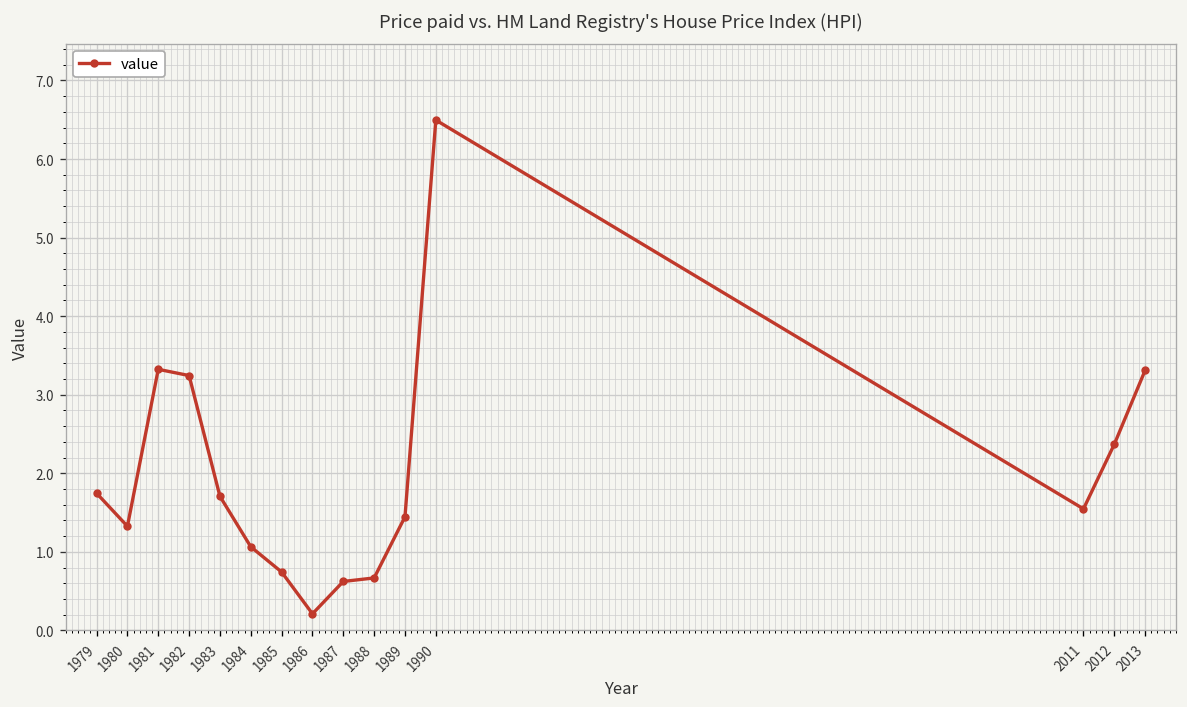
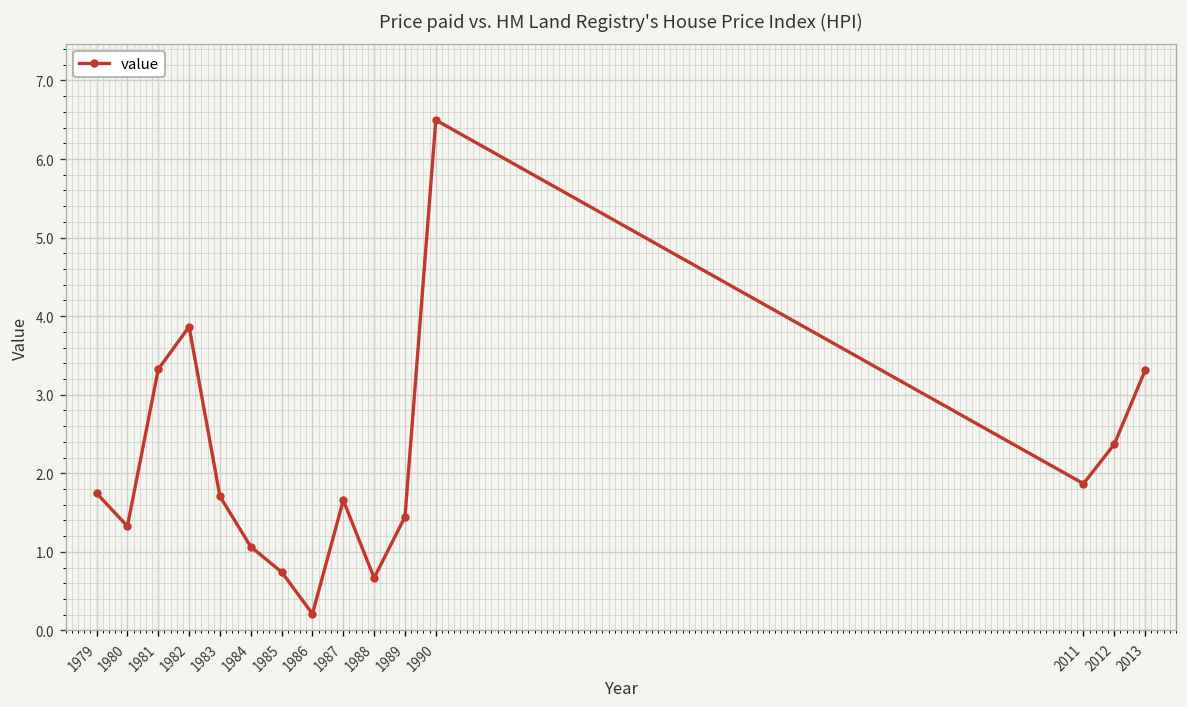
  {
    "1979": 1.7,
    "1980": 1.3,
    "1981": 3.3,
-   "1982": 3.2,
+   "1982": 3.9,
    "1983": 1.7,
    "1984": 1.1,
    "1985": 0.7,
    "1986": 0.2,
-   "1987": 0.6,
+   "1987": 1.7,
    "1988": 0.7,
    "1989": 1.4,
    "1990": 6.5,
-   "2011": 1.5,
+   "2011": 1.9,
    "2012": 2.4,
    "2013": 3.3
  }
